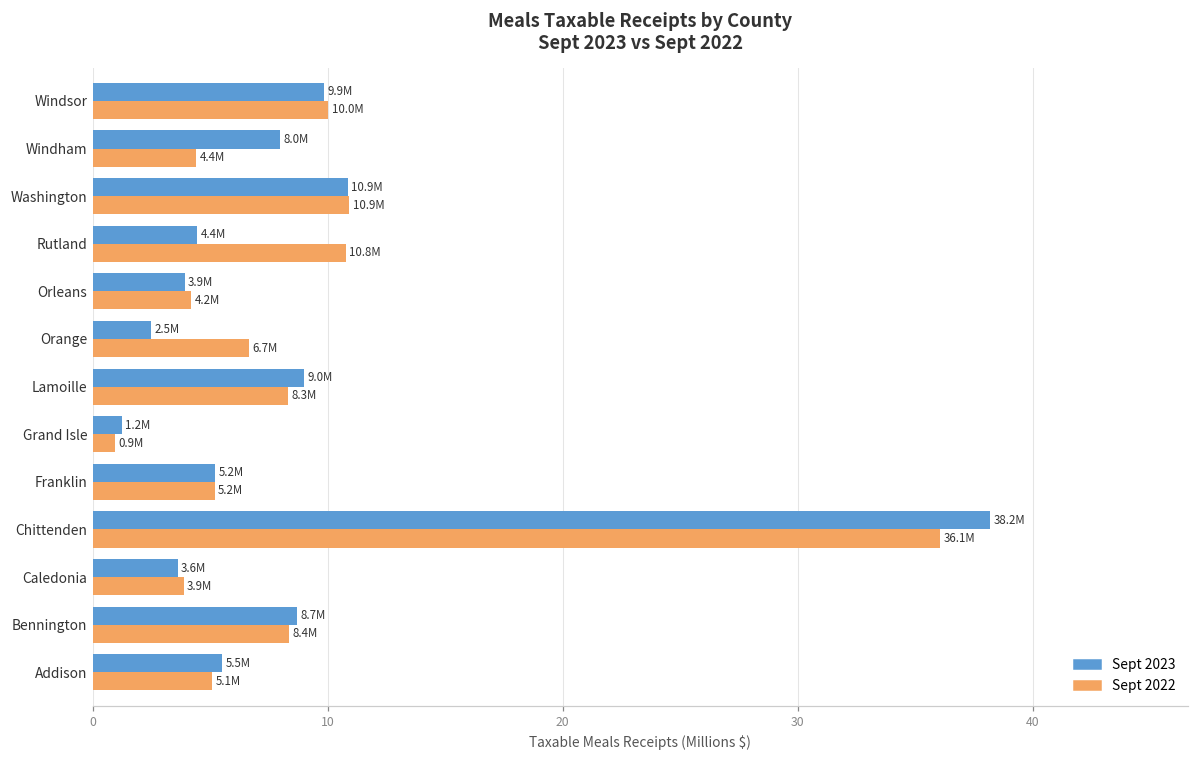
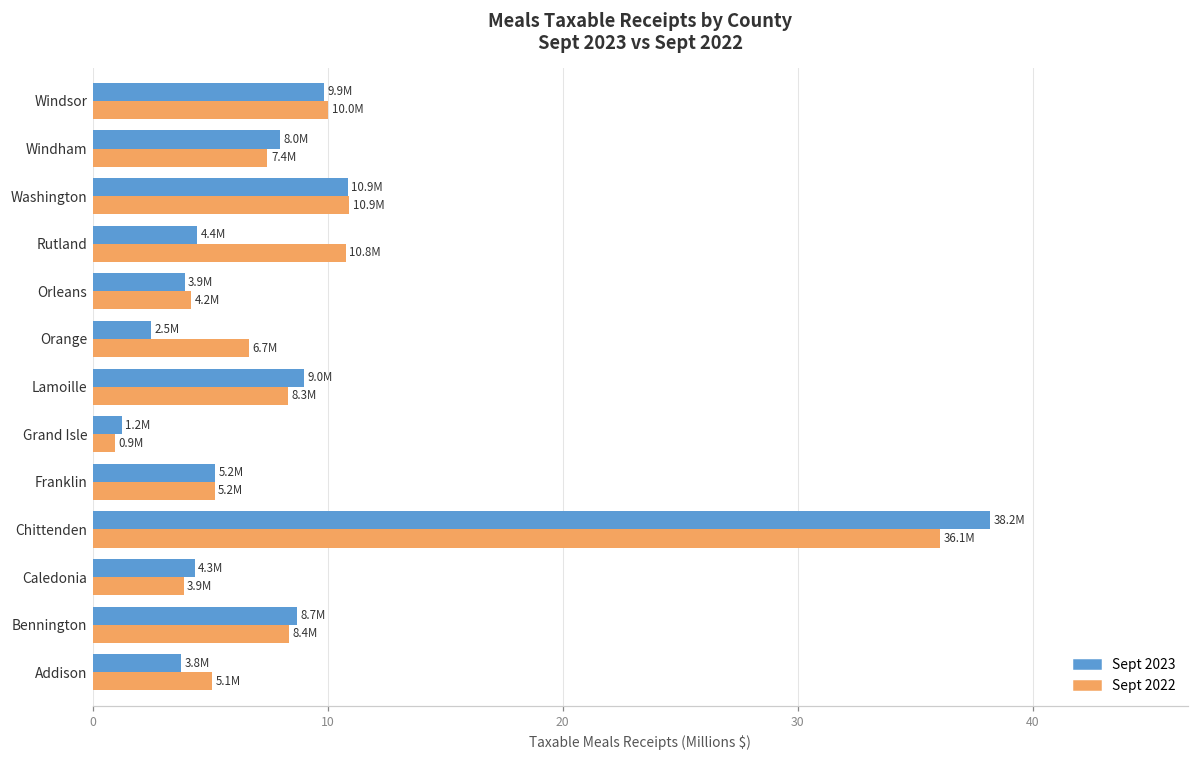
  {
    "Sept 2023": {
      "Windsor": "9.9M",
      "Windham": "8.0M",
      "Washington": "10.9M",
      "Rutland": "4.4M",
      "Orleans": "3.9M",
      "Orange": "2.5M",
      "Lamoille": "9.0M",
      "Grand Isle": "1.2M",
      "Franklin": "5.2M",
      "Chittenden": "38.2M",
-     "Caledonia": "3.6M",
+     "Caledonia": "4.3M",
      "Bennington": "8.7M",
-     "Addison": "5.5M"
+     "Addison": "3.8M"
    },
    "Sept 2022": {
      "Windsor": "10.0M",
-     "Windham": "4.4M",
+     "Windham": "7.4M",
      "Washington": "10.9M",
      "Rutland": "10.8M",
      "Orleans": "4.2M",
      "Orange": "6.7M",
      "Lamoille": "8.3M",
      "Grand Isle": "0.9M",
      "Franklin": "5.2M",
      "Chittenden": "36.1M",
      "Caledonia": "3.9M",
      "Bennington": "8.4M",
      "Addison": "5.1M"
    }
  }
